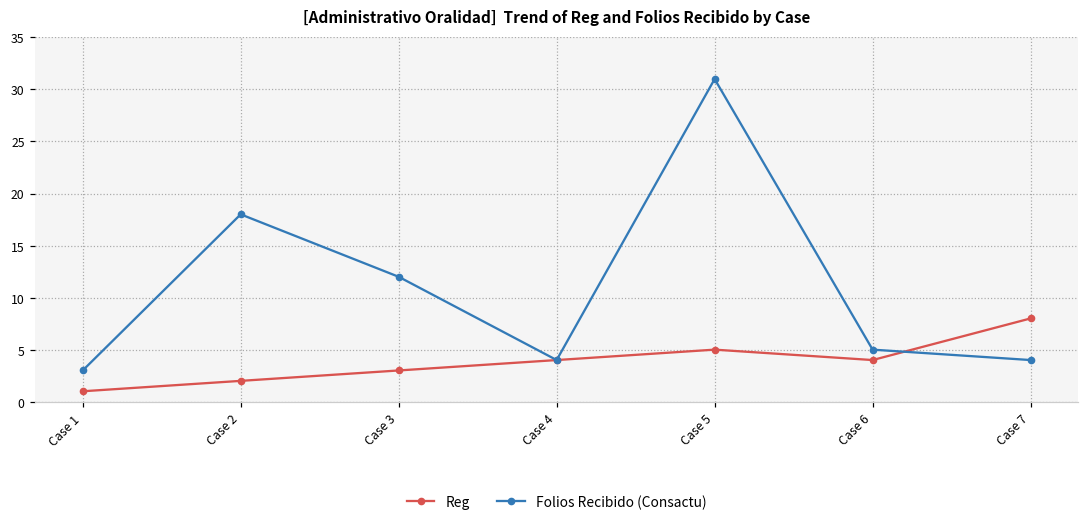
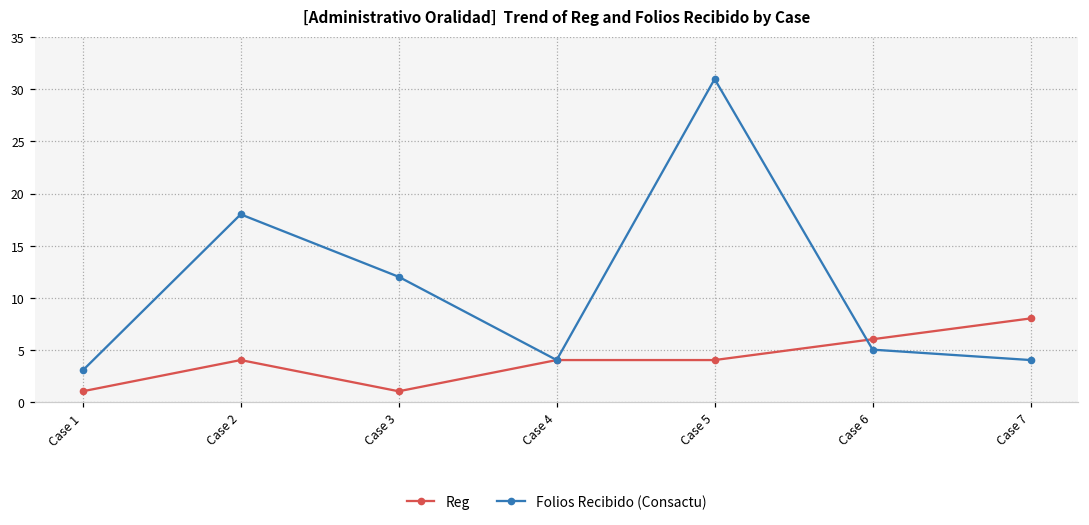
  {
    "Reg": {
      "Case 1": 1,
-     "Case 2": 2,
-     "Case 3": 3,
-     "Case 5": 5,
-     "Case 6": 4,
+     "Case 2": 4,
+     "Case 3": 1,
+     "Case 5": 4,
+     "Case 6": 6,
      "Case 7": 8
    },
    "Folios Recibido (Consactu)": {
      "Case 1": 3,
      "Case 2": 18,
      "Case 3": 12,
      "Case 5": 31,
      "Case 6": 5,
      "Case 7": 4
    }
  }
